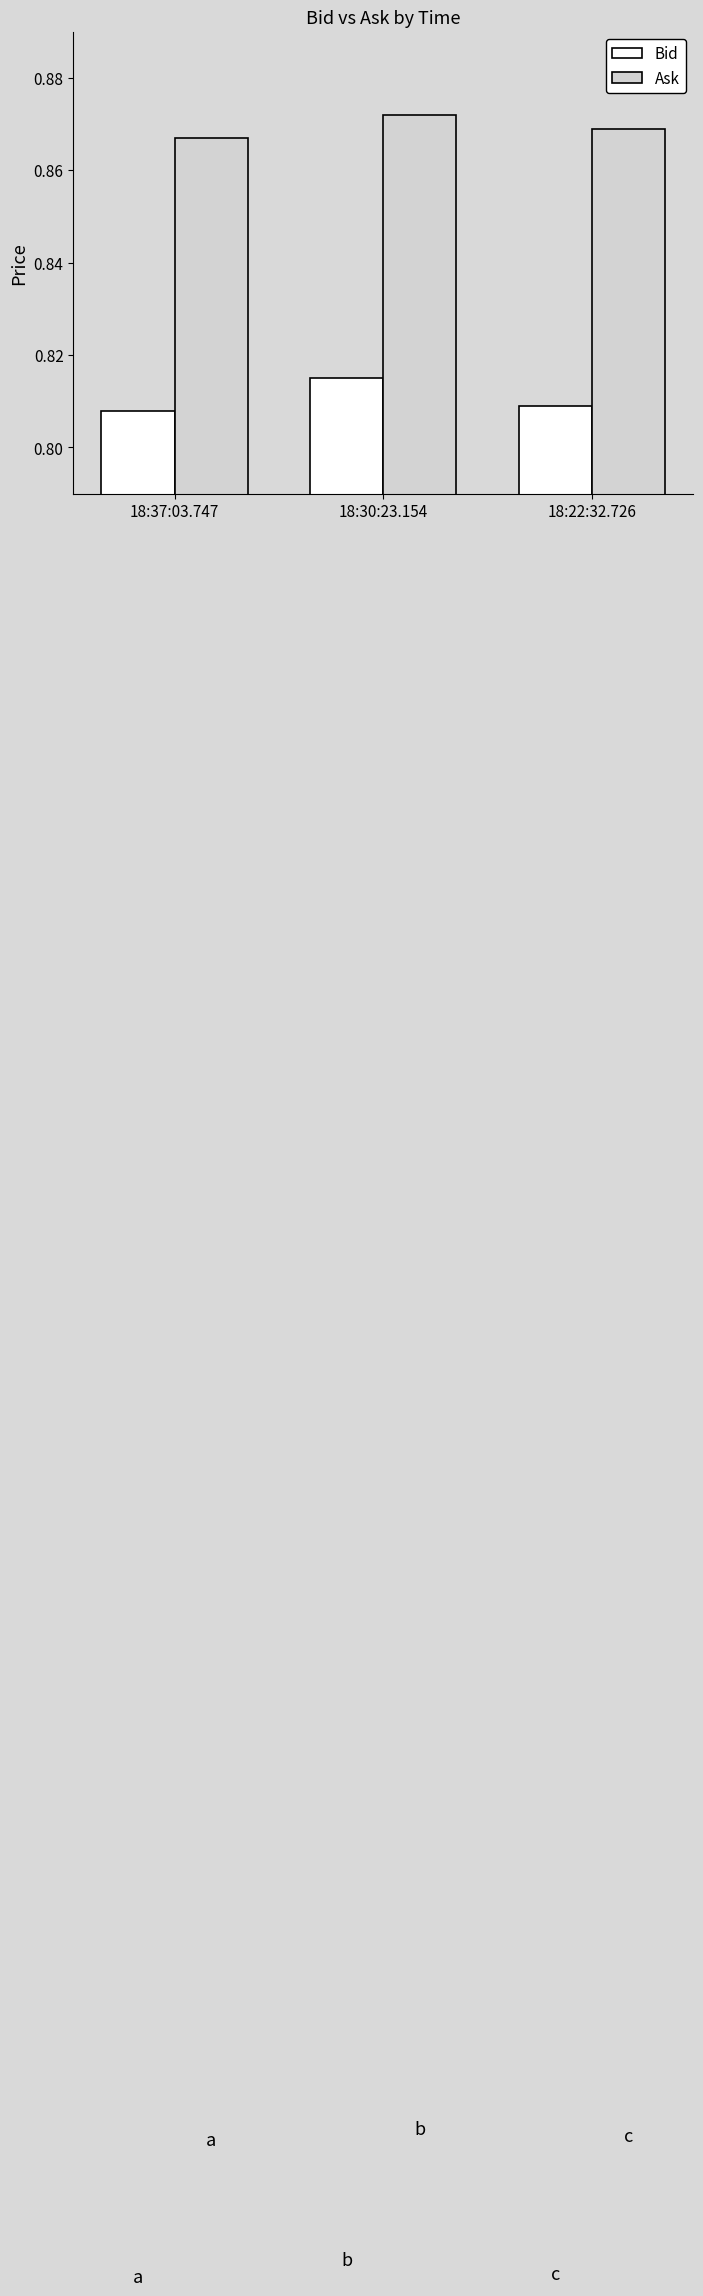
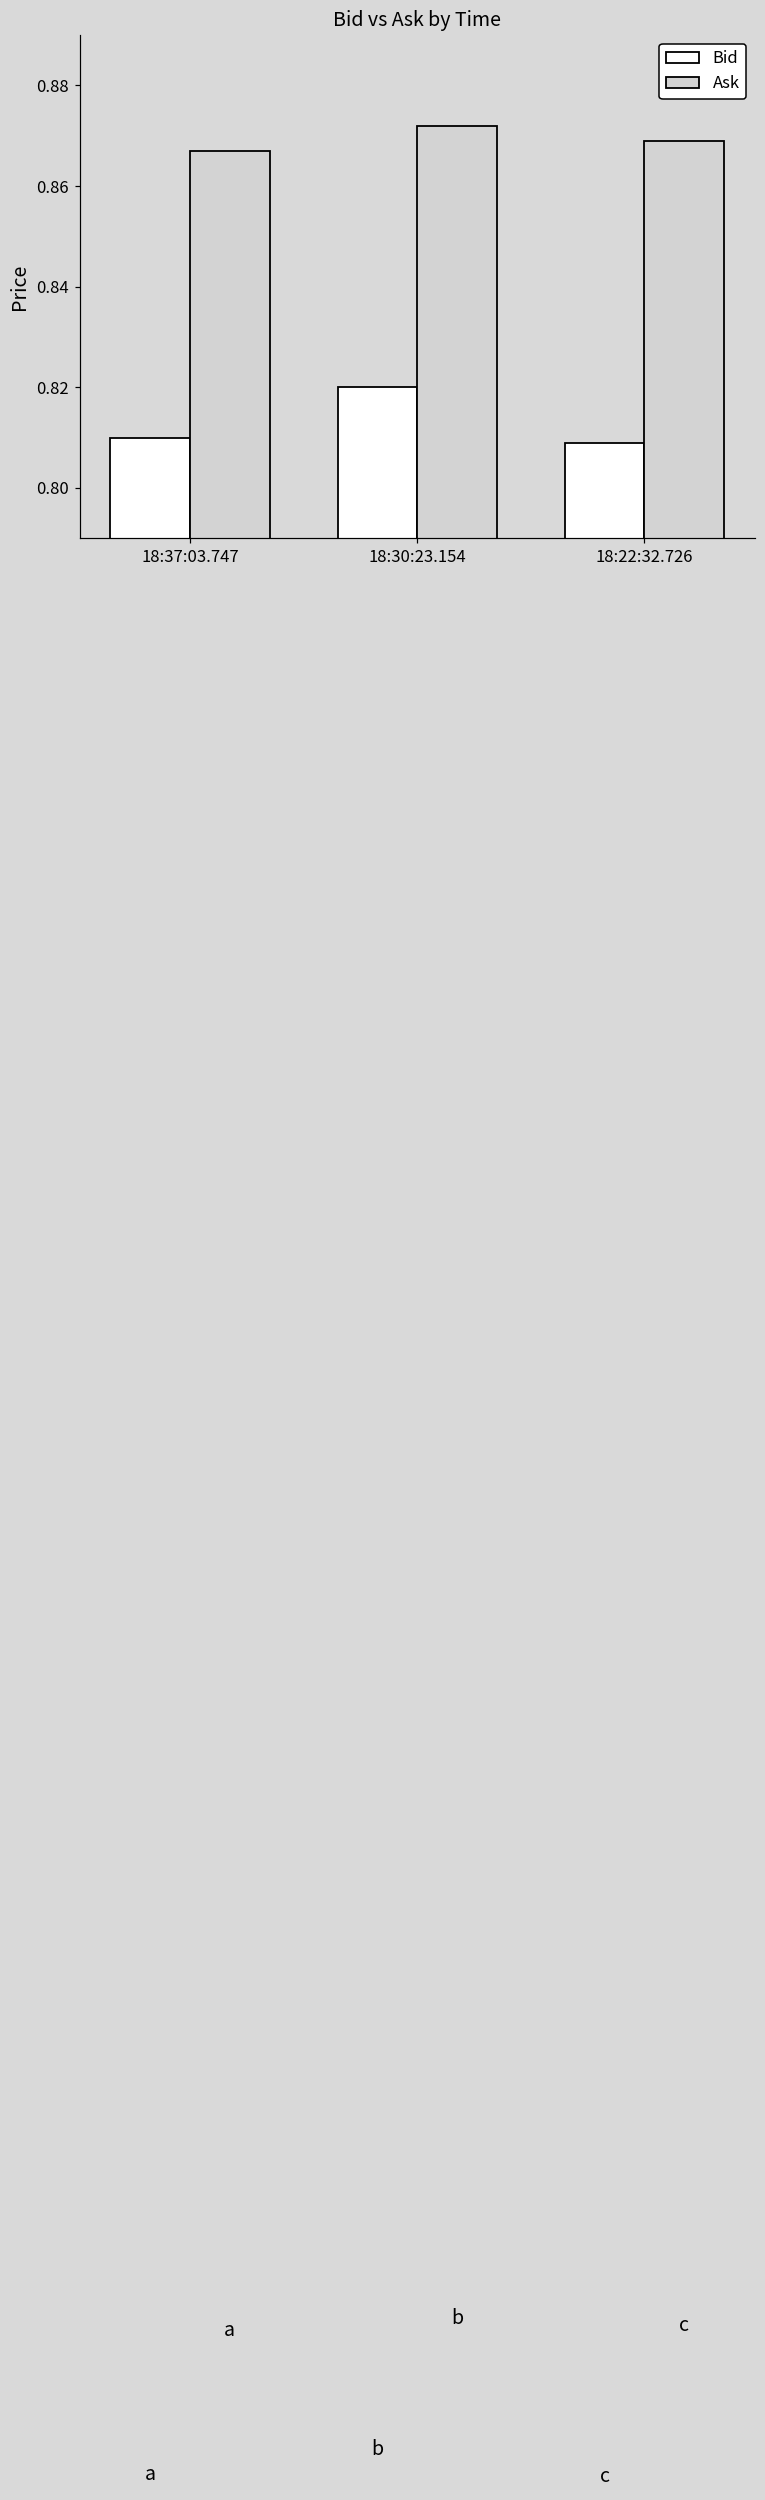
  {
    "Bid": {
-     "18:37:03.747": 0.808,
-     "18:30:23.154": 0.815,
+     "18:37:03.747": 0.810,
+     "18:30:23.154": 0.820,
      "18:22:32.726": 0.809
    },
    "Ask": {
      "18:37:03.747": 0.867,
      "18:30:23.154": 0.872,
      "18:22:32.726": 0.869
    }
  }
